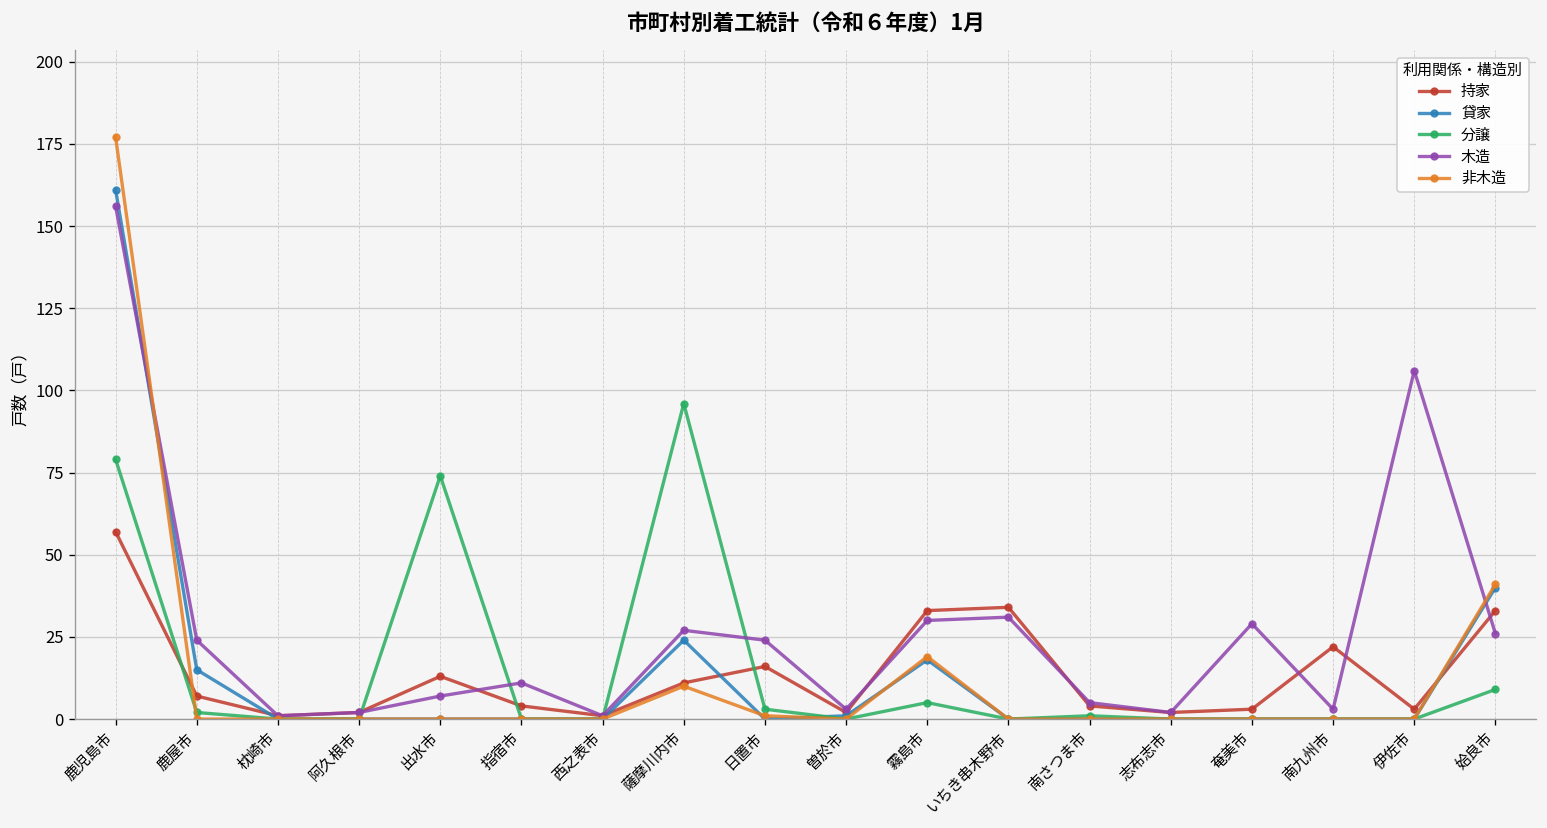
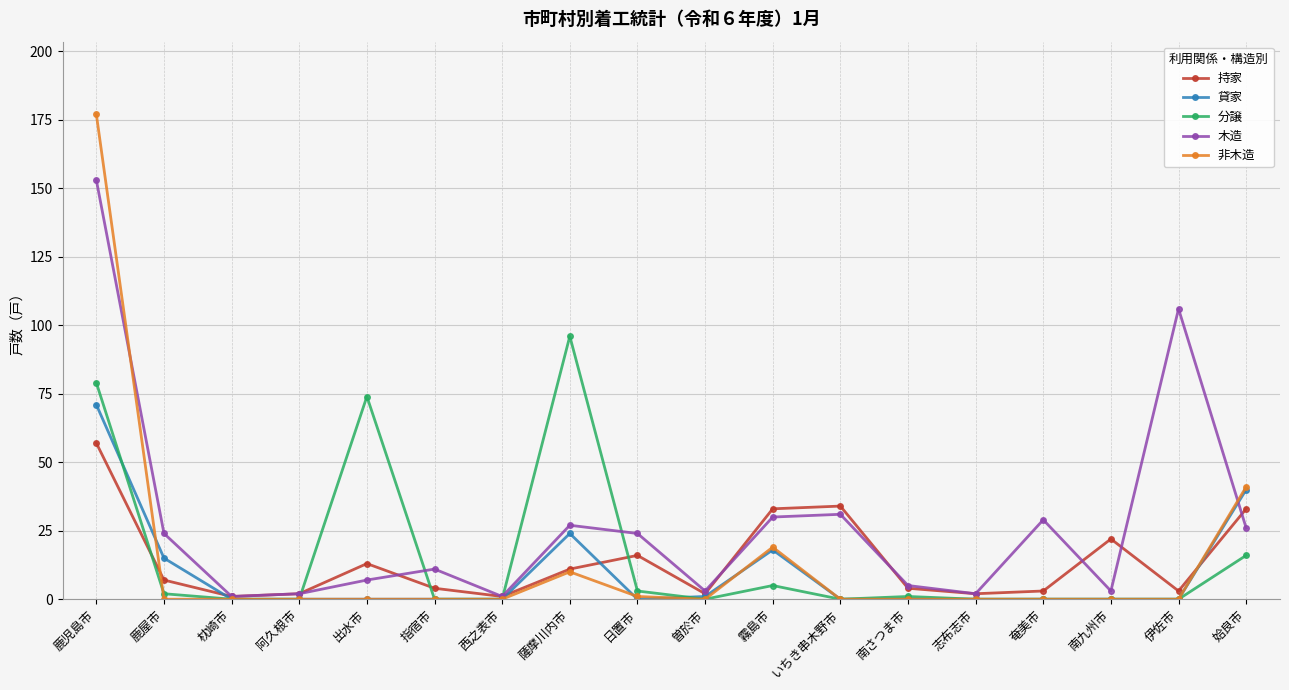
  {
    "持家": {
      "鹿児島市": 57,
      "鹿屋市": 7,
      "出水市": 13,
      "指宿市": 4,
      "薩摩川内市": 11,
      "日置市": 16,
      "曽於市": 2,
      "霧島市": 33,
      "いちき串木野市": 34,
      "南さつま市": 4,
      "奄美市": 3,
      "南九州市": 22,
      "伊佐市": 3,
      "姶良市": 33
    },
    "貸家": {
-     "鹿児島市": 161,
+     "鹿児島市": 71,
      "鹿屋市": 15,
      "薩摩川内市": 24,
      "日置市": 0,
      "曽於市": 1,
      "霧島市": 18,
      "姶良市": 40
    },
    "分譲": {
      "鹿児島市": 79,
      "鹿屋市": 2,
      "出水市": 74,
      "薩摩川内市": 96,
      "日置市": 3,
      "霧島市": 5,
      "南さつま市": 1,
-     "姶良市": 9
+     "姶良市": 16
    },
    "木造": {
-     "鹿児島市": 156,
+     "鹿児島市": 153,
      "鹿屋市": 24,
      "出水市": 7,
      "指宿市": 11,
      "薩摩川内市": 27,
      "日置市": 24,
      "曽於市": 3,
      "霧島市": 30,
      "いちき串木野市": 31,
      "南さつま市": 5,
      "奄美市": 29,
      "南九州市": 3,
      "伊佐市": 106,
      "姶良市": 26
    },
    "非木造": {
      "鹿児島市": 177,
      "鹿屋市": 0,
      "薩摩川内市": 10,
      "日置市": 1,
      "霧島市": 19,
      "姶良市": 41
    }
  }
